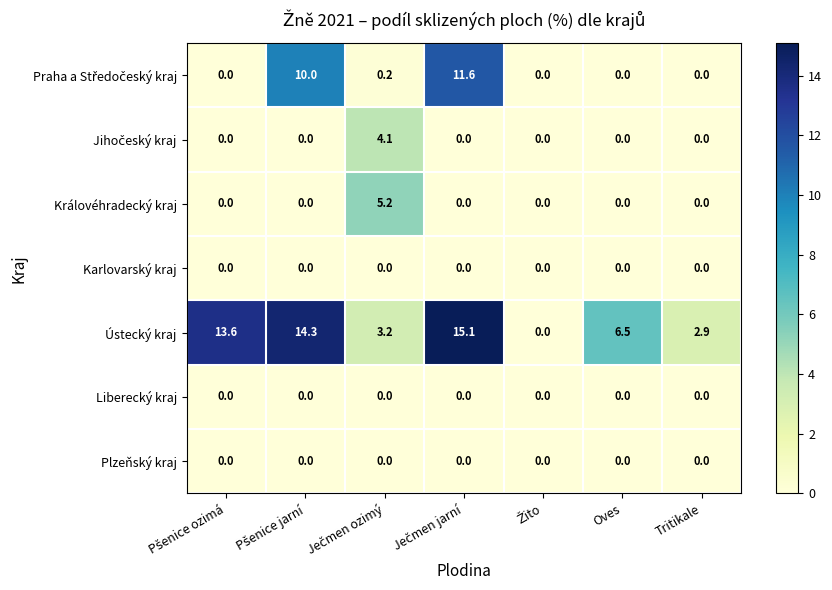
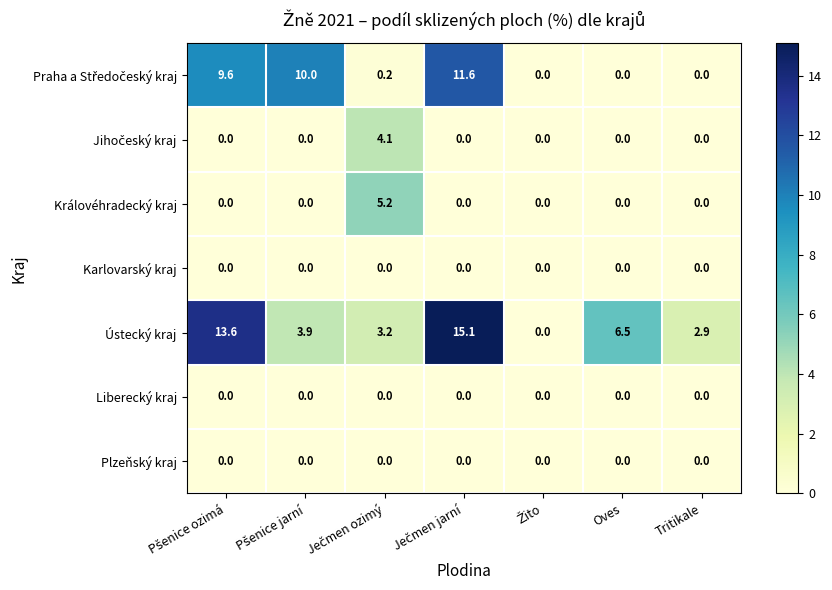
  {
    "Praha a Středočeský kraj": {
-     "Pšenice ozimá": 0.0,
+     "Pšenice ozimá": 9.6,
      "Pšenice jarní": 10.0,
      "Ječmen ozimý": 0.2,
      "Ječmen jarní": 11.6,
      "Žito": 0.0,
      "Oves": 0.0,
      "Tritikale": 0.0
    },
    "Jihočeský kraj": {
      "Pšenice ozimá": 0.0,
      "Pšenice jarní": 0.0,
      "Ječmen ozimý": 4.1,
      "Ječmen jarní": 0.0,
      "Žito": 0.0,
      "Oves": 0.0,
      "Tritikale": 0.0
    },
    "Královéhradecký kraj": {
      "Pšenice ozimá": 0.0,
      "Pšenice jarní": 0.0,
      "Ječmen ozimý": 5.2,
      "Ječmen jarní": 0.0,
      "Žito": 0.0,
      "Oves": 0.0,
      "Tritikale": 0.0
    },
    "Karlovarský kraj": {
      "Pšenice ozimá": 0.0,
      "Pšenice jarní": 0.0,
      "Ječmen ozimý": 0.0,
      "Ječmen jarní": 0.0,
      "Žito": 0.0,
      "Oves": 0.0,
      "Tritikale": 0.0
    },
    "Ústecký kraj": {
      "Pšenice ozimá": 13.6,
-     "Pšenice jarní": 14.3,
+     "Pšenice jarní": 3.9,
      "Ječmen ozimý": 3.2,
      "Ječmen jarní": 15.1,
      "Žito": 0.0,
      "Oves": 6.5,
      "Tritikale": 2.9
    },
    "Liberecký kraj": {
      "Pšenice ozimá": 0.0,
      "Pšenice jarní": 0.0,
      "Ječmen ozimý": 0.0,
      "Ječmen jarní": 0.0,
      "Žito": 0.0,
      "Oves": 0.0,
      "Tritikale": 0.0
    },
    "Plzeňský kraj": {
      "Pšenice ozimá": 0.0,
      "Pšenice jarní": 0.0,
      "Ječmen ozimý": 0.0,
      "Ječmen jarní": 0.0,
      "Žito": 0.0,
      "Oves": 0.0,
      "Tritikale": 0.0
    }
  }
